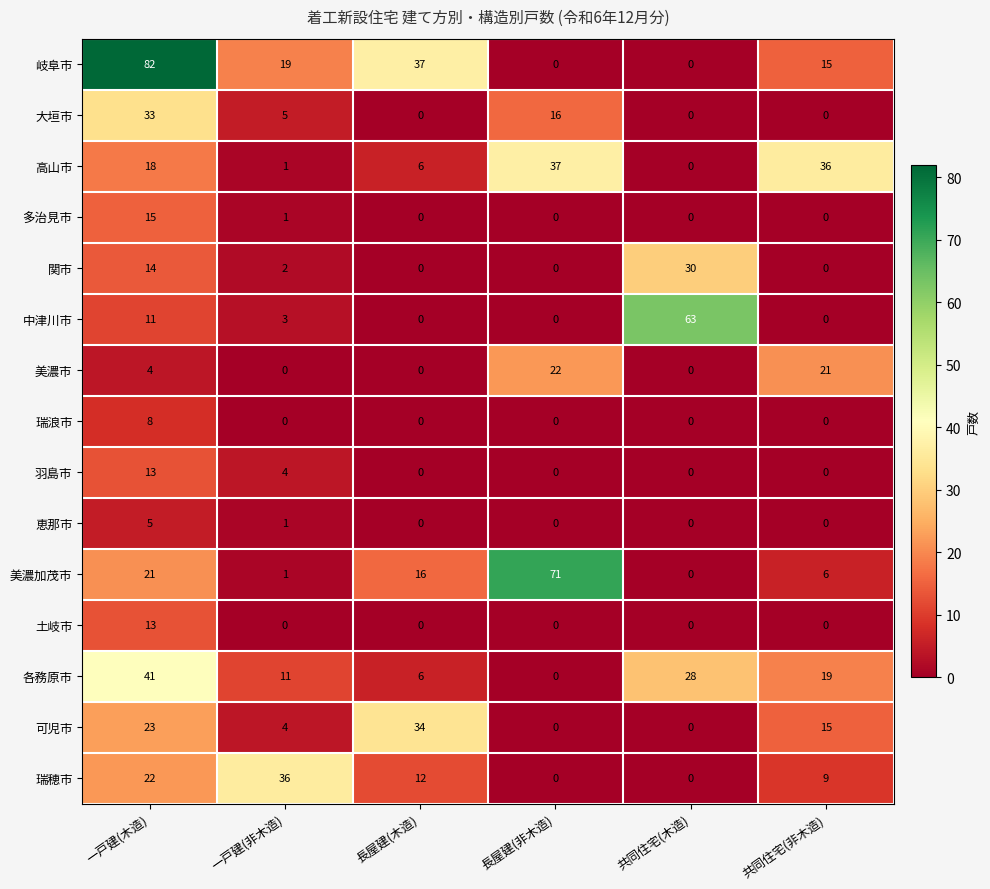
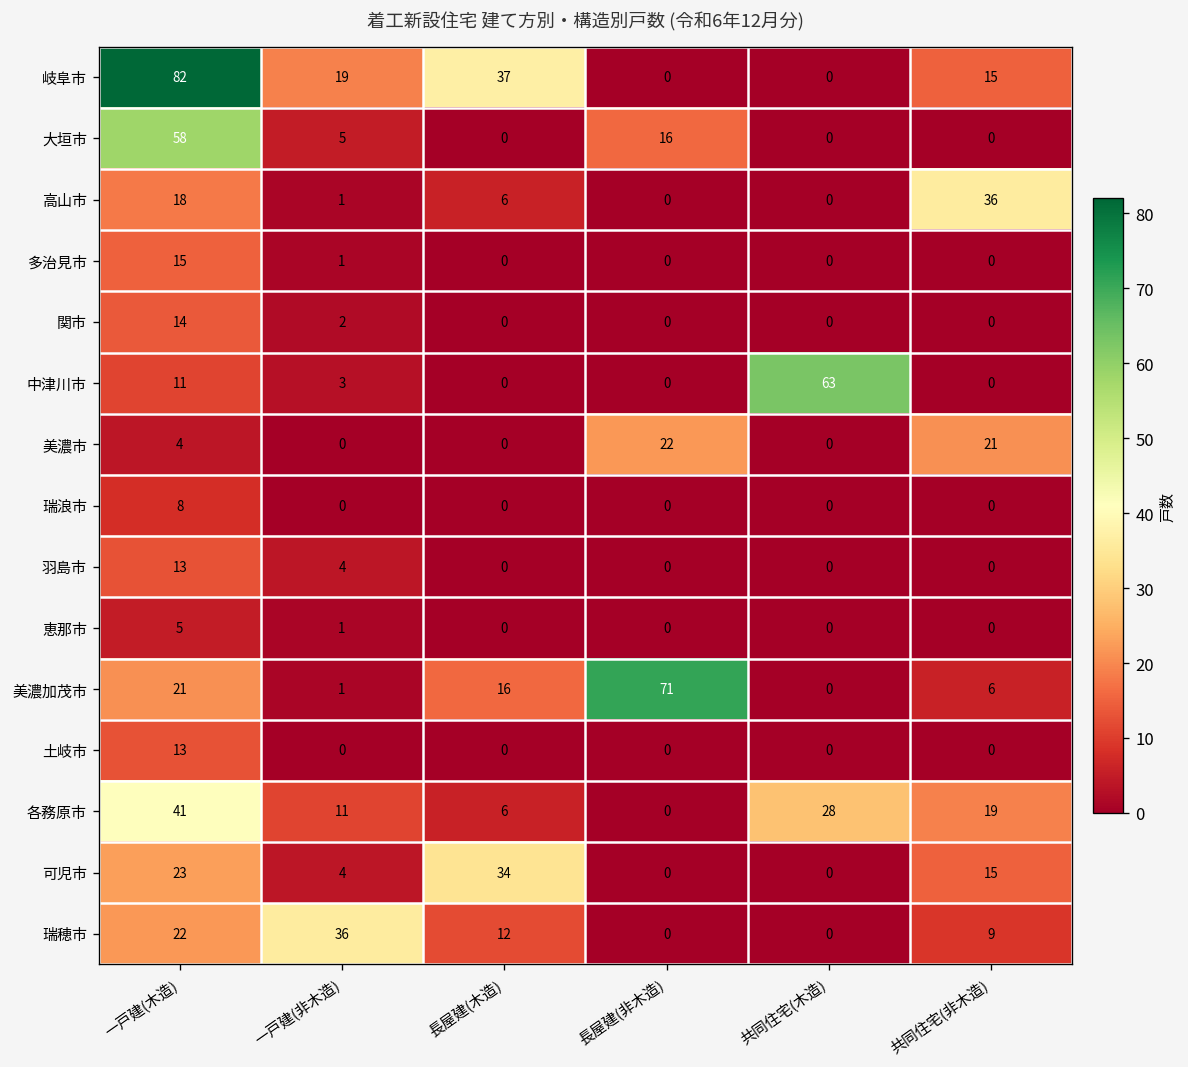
  {
    "岐阜市": {
      "一戸建(木造)": 82,
      "一戸建(非木造)": 19,
      "長屋建(木造)": 37,
      "長屋建(非木造)": 0,
      "共同住宅(木造)": 0,
      "共同住宅(非木造)": 15
    },
    "大垣市": {
-     "一戸建(木造)": 33,
+     "一戸建(木造)": 58,
      "一戸建(非木造)": 5,
      "長屋建(木造)": 0,
      "長屋建(非木造)": 16,
      "共同住宅(木造)": 0,
      "共同住宅(非木造)": 0
    },
    "高山市": {
      "一戸建(木造)": 18,
      "一戸建(非木造)": 1,
      "長屋建(木造)": 6,
-     "長屋建(非木造)": 37,
+     "長屋建(非木造)": 0,
      "共同住宅(木造)": 0,
      "共同住宅(非木造)": 36
    },
    "多治見市": {
      "一戸建(木造)": 15,
      "一戸建(非木造)": 1,
      "長屋建(木造)": 0,
      "長屋建(非木造)": 0,
      "共同住宅(木造)": 0,
      "共同住宅(非木造)": 0
    },
    "関市": {
      "一戸建(木造)": 14,
      "一戸建(非木造)": 2,
      "長屋建(木造)": 0,
      "長屋建(非木造)": 0,
-     "共同住宅(木造)": 30,
+     "共同住宅(木造)": 0,
      "共同住宅(非木造)": 0
    },
    "中津川市": {
      "一戸建(木造)": 11,
      "一戸建(非木造)": 3,
      "長屋建(木造)": 0,
      "長屋建(非木造)": 0,
      "共同住宅(木造)": 63,
      "共同住宅(非木造)": 0
    },
    "美濃市": {
      "一戸建(木造)": 4,
      "一戸建(非木造)": 0,
      "長屋建(木造)": 0,
      "長屋建(非木造)": 22,
      "共同住宅(木造)": 0,
      "共同住宅(非木造)": 21
    },
    "瑞浪市": {
      "一戸建(木造)": 8,
      "一戸建(非木造)": 0,
      "長屋建(木造)": 0,
      "長屋建(非木造)": 0,
      "共同住宅(木造)": 0,
      "共同住宅(非木造)": 0
    },
    "羽島市": {
      "一戸建(木造)": 13,
      "一戸建(非木造)": 4,
      "長屋建(木造)": 0,
      "長屋建(非木造)": 0,
      "共同住宅(木造)": 0,
      "共同住宅(非木造)": 0
    },
    "恵那市": {
      "一戸建(木造)": 5,
      "一戸建(非木造)": 1,
      "長屋建(木造)": 0,
      "長屋建(非木造)": 0,
      "共同住宅(木造)": 0,
      "共同住宅(非木造)": 0
    },
    "美濃加茂市": {
      "一戸建(木造)": 21,
      "一戸建(非木造)": 1,
      "長屋建(木造)": 16,
      "長屋建(非木造)": 71,
      "共同住宅(木造)": 0,
      "共同住宅(非木造)": 6
    },
    "土岐市": {
      "一戸建(木造)": 13,
      "一戸建(非木造)": 0,
      "長屋建(木造)": 0,
      "長屋建(非木造)": 0,
      "共同住宅(木造)": 0,
      "共同住宅(非木造)": 0
    },
    "各務原市": {
      "一戸建(木造)": 41,
      "一戸建(非木造)": 11,
      "長屋建(木造)": 6,
      "長屋建(非木造)": 0,
      "共同住宅(木造)": 28,
      "共同住宅(非木造)": 19
    },
    "可児市": {
      "一戸建(木造)": 23,
      "一戸建(非木造)": 4,
      "長屋建(木造)": 34,
      "長屋建(非木造)": 0,
      "共同住宅(木造)": 0,
      "共同住宅(非木造)": 15
    },
    "瑞穂市": {
      "一戸建(木造)": 22,
      "一戸建(非木造)": 36,
      "長屋建(木造)": 12,
      "長屋建(非木造)": 0,
      "共同住宅(木造)": 0,
      "共同住宅(非木造)": 9
    }
  }
